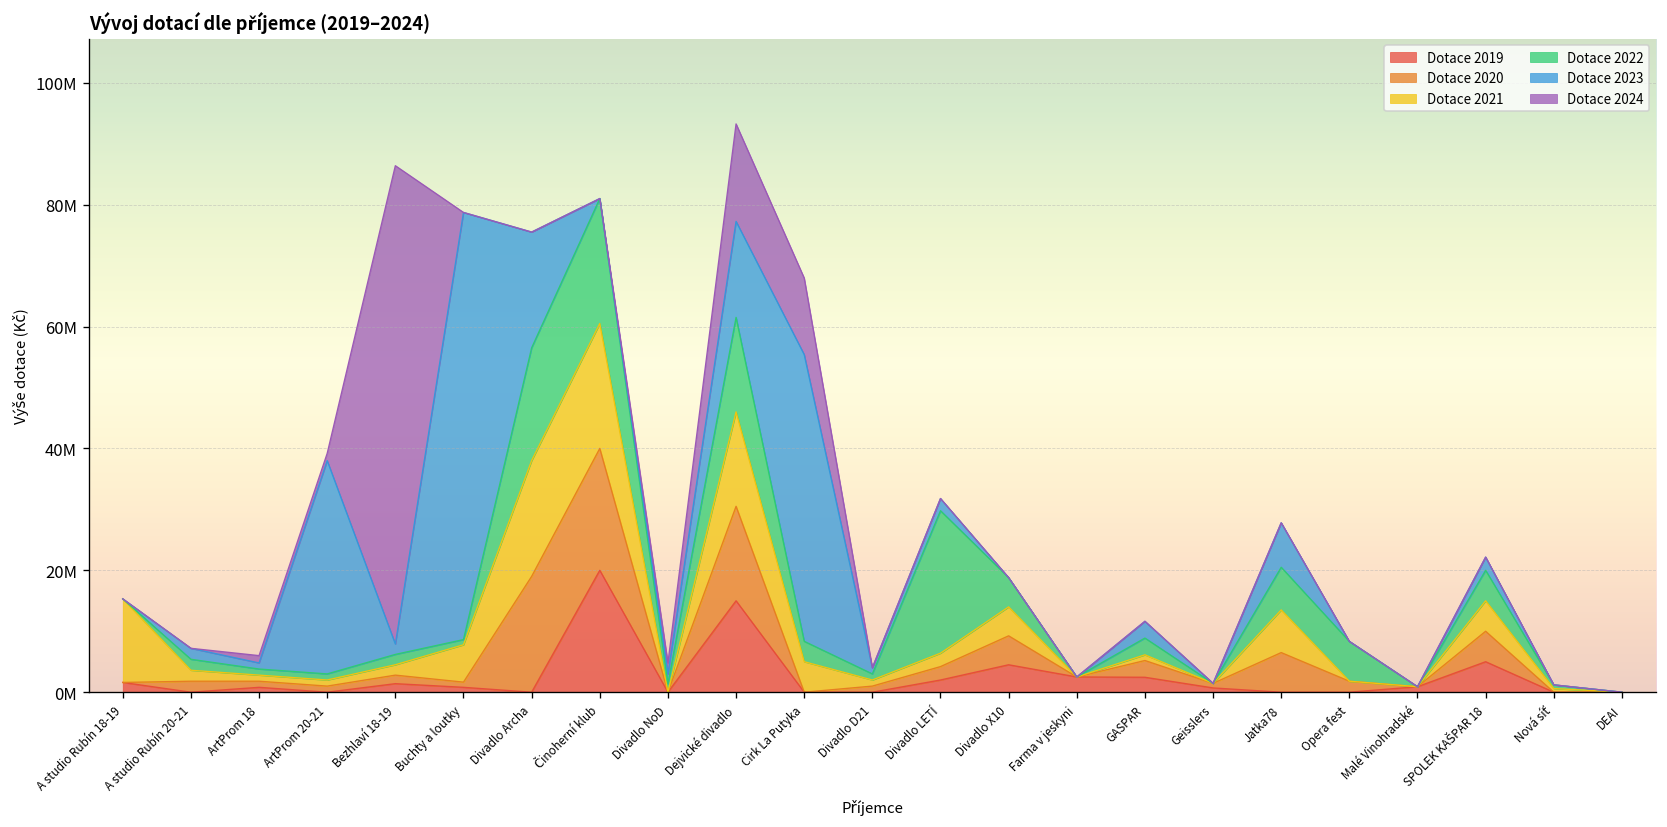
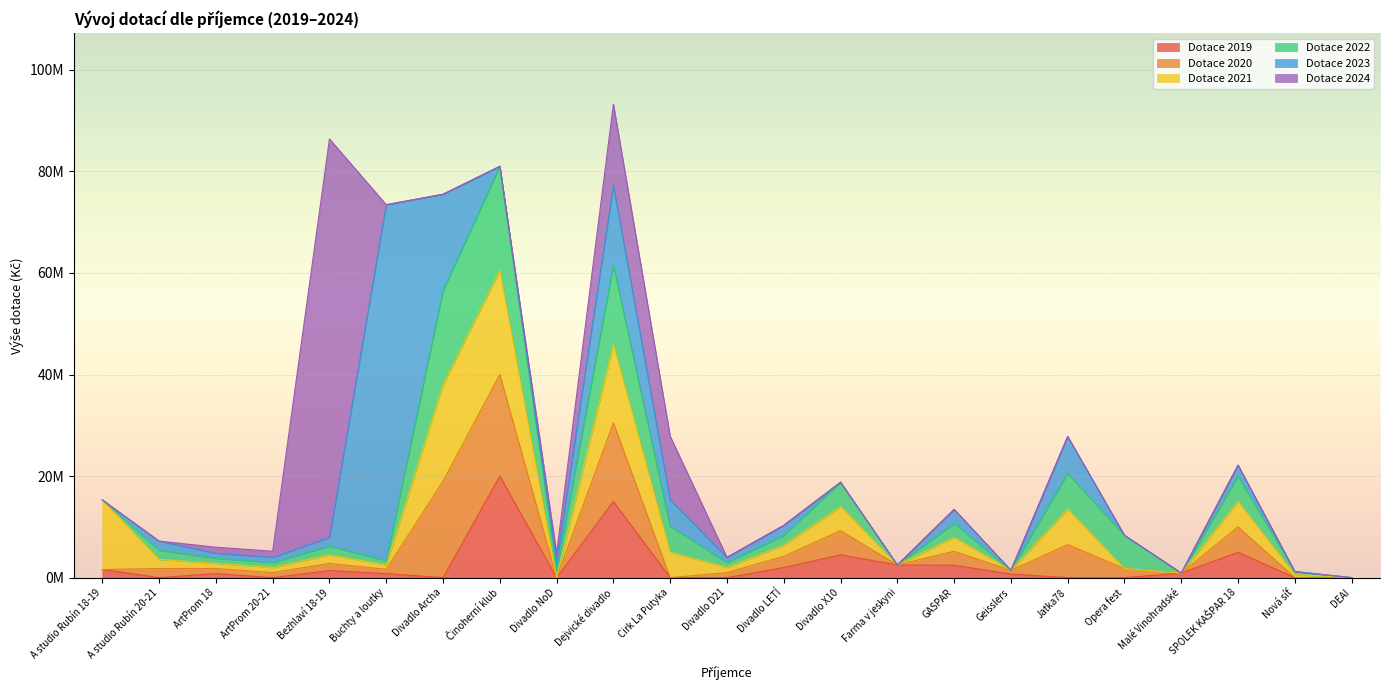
  {
    "Dotace 2021": {
      "A studio Rubín 20-21": 2000000,
      "ArtProm 18": 1000000,
      "ArtProm 20-21": 1000000,
      "Bezhlaví 18-19": 2000000,
-     "Buchty a loutky": 6000000,
+     "Buchty a loutky": 1000000,
      "Divadlo Archa": 19000000,
      "Činoherní klub": 21000000,
      "Dejvické divadlo": 16000000,
      "Cirk La Putyka": 5000000,
      "Divadlo D21": 1000000,
      "Divadlo LETÍ": 2000000,
      "Divadlo X10": 5000000,
-     "GASPAR": 1000000,
+     "GASPAR": 3000000,
      "Jatka78": 7000000,
      "SPOLEK KAŠPAR 18": 5000000,
      "Nová síť": 1000000
    },
    "Dotace 2022": {
      "A studio Rubín 20-21": 2000000,
      "ArtProm 18": 1000000,
      "ArtProm 20-21": 1000000,
      "Bezhlaví 18-19": 2000000,
      "Buchty a loutky": 1000000,
      "Divadlo Archa": 19000000,
      "Divadlo NoD": 1000000,
      "Dejvické divadlo": 16000000,
-     "Cirk La Putyka": 3000000,
+     "Cirk La Putyka": 5000000,
      "Divadlo D21": 1000000,
-     "Divadlo LETÍ": 23000000,
+     "Divadlo LETÍ": 2000000,
      "GASPAR": 3000000,
      "Jatka78": 7000000,
      "SPOLEK KAŠPAR 18": 5000000
    },
    "Dotace 2023": {
      "ArtProm 18": 1000000,
-     "ArtProm 20-21": 35000000,
+     "ArtProm 20-21": 1000000,
      "Bezhlaví 18-19": 2000000,
      "Divadlo NoD": 2000000,
      "Dejvické divadlo": 16000000,
-     "Cirk La Putyka": 47000000
+     "Cirk La Putyka": 5000000
    },
    "Dotace 2024": {
      "ArtProm 18": 1000000,
      "ArtProm 20-21": 1000000,
      "Bezhlaví 18-19": 78000000,
      "Divadlo NoD": 2000000,
      "Dejvické divadlo": 16000000,
      "Cirk La Putyka": 13000000
    }
  }
